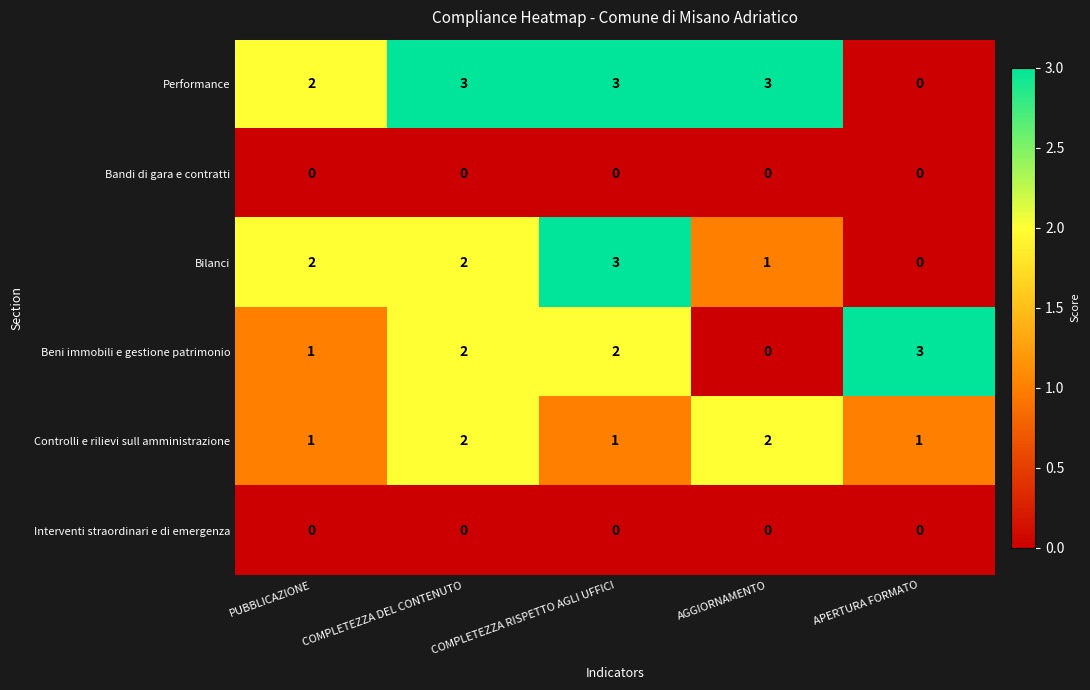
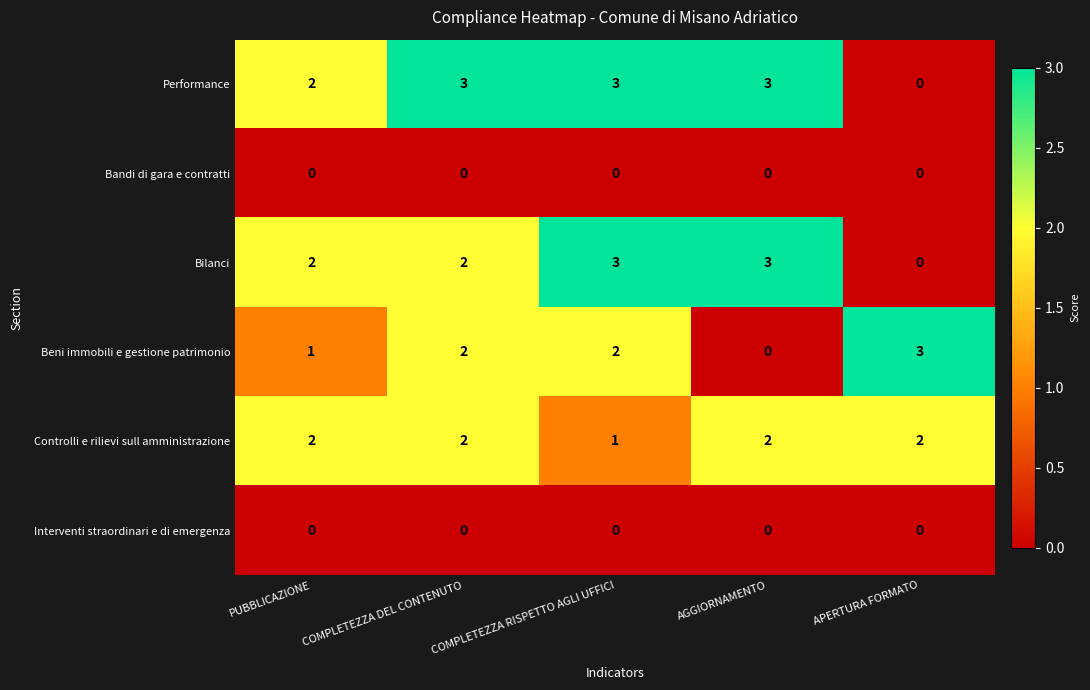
  {
    "Performance": {
      "PUBBLICAZIONE": 2,
      "COMPLETEZZA DEL CONTENUTO": 3,
      "COMPLETEZZA RISPETTO AGLI UFFICI": 3,
      "AGGIORNAMENTO": 3,
      "APERTURA FORMATO": 0
    },
    "Bandi di gara e contratti": {
      "PUBBLICAZIONE": 0,
      "COMPLETEZZA DEL CONTENUTO": 0,
      "COMPLETEZZA RISPETTO AGLI UFFICI": 0,
      "AGGIORNAMENTO": 0,
      "APERTURA FORMATO": 0
    },
    "Bilanci": {
      "PUBBLICAZIONE": 2,
      "COMPLETEZZA DEL CONTENUTO": 2,
      "COMPLETEZZA RISPETTO AGLI UFFICI": 3,
-     "AGGIORNAMENTO": 1,
+     "AGGIORNAMENTO": 3,
      "APERTURA FORMATO": 0
    },
    "Beni immobili e gestione patrimonio": {
      "PUBBLICAZIONE": 1,
      "COMPLETEZZA DEL CONTENUTO": 2,
      "COMPLETEZZA RISPETTO AGLI UFFICI": 2,
      "AGGIORNAMENTO": 0,
      "APERTURA FORMATO": 3
    },
    "Controlli e rilievi sull amministrazione": {
-     "PUBBLICAZIONE": 1,
+     "PUBBLICAZIONE": 2,
      "COMPLETEZZA DEL CONTENUTO": 2,
      "COMPLETEZZA RISPETTO AGLI UFFICI": 1,
      "AGGIORNAMENTO": 2,
-     "APERTURA FORMATO": 1
+     "APERTURA FORMATO": 2
    },
    "Interventi straordinari e di emergenza": {
      "PUBBLICAZIONE": 0,
      "COMPLETEZZA DEL CONTENUTO": 0,
      "COMPLETEZZA RISPETTO AGLI UFFICI": 0,
      "AGGIORNAMENTO": 0,
      "APERTURA FORMATO": 0
    }
  }
